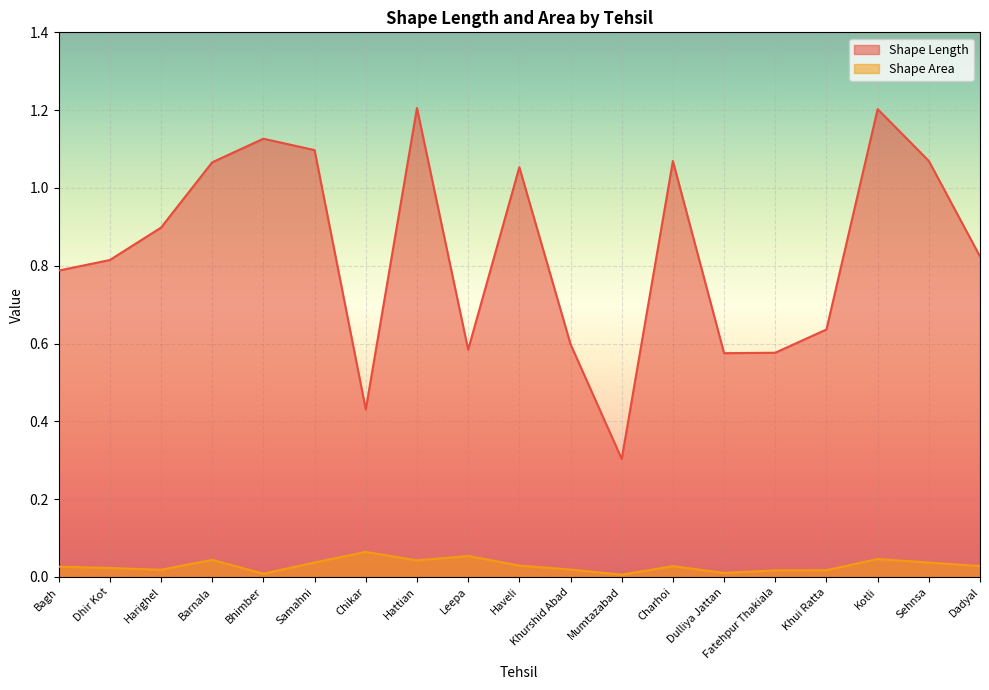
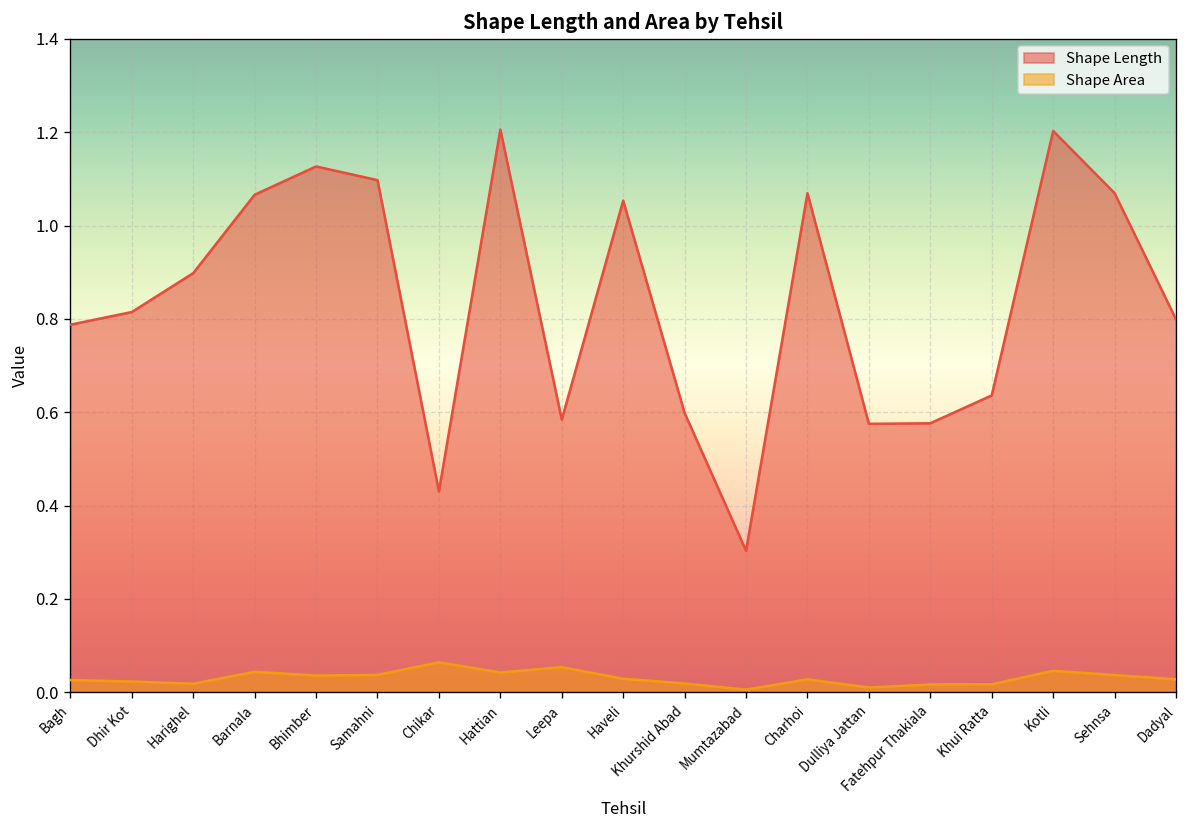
  {
    "Shape Length": {
      "Bagh": 0.79,
      "Dhir Kot": 0.81,
      "Harighel": 0.90,
      "Barnala": 1.07,
      "Bhimber": 1.13,
      "Samahni": 1.10,
      "Chikar": 0.43,
      "Hattian": 1.21,
      "Leepa": 0.58,
      "Haveli": 1.05,
      "Khurshid Abad": 0.60,
      "Mumtazabad": 0.30,
      "Charhoi": 1.07,
      "Dulliya Jattan": 0.58,
      "Fatehpur Thakiala": 0.58,
      "Khui Ratta": 0.64,
      "Kotli": 1.20,
      "Sehnsa": 1.07,
-     "Dadyal": 0.82
+     "Dadyal": 0.80
    },
    "Shape Area": {
      "Bagh": 0.03,
      "Dhir Kot": 0.02,
      "Harighel": 0.02,
      "Barnala": 0.04,
-     "Bhimber": 0.01,
+     "Bhimber": 0.04,
      "Samahni": 0.04,
      "Chikar": 0.06,
      "Hattian": 0.04,
      "Leepa": 0.05,
      "Haveli": 0.03,
      "Khurshid Abad": 0.02,
      "Mumtazabad": 0.01,
      "Charhoi": 0.03,
      "Dulliya Jattan": 0.01,
      "Fatehpur Thakiala": 0.02,
      "Khui Ratta": 0.02,
      "Kotli": 0.05,
      "Sehnsa": 0.04,
      "Dadyal": 0.03
    }
  }
